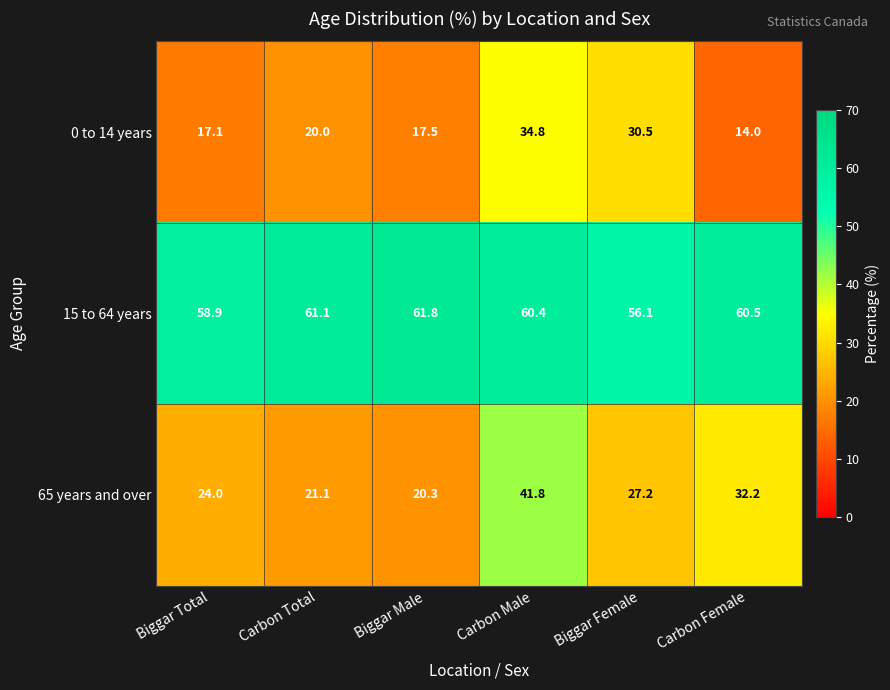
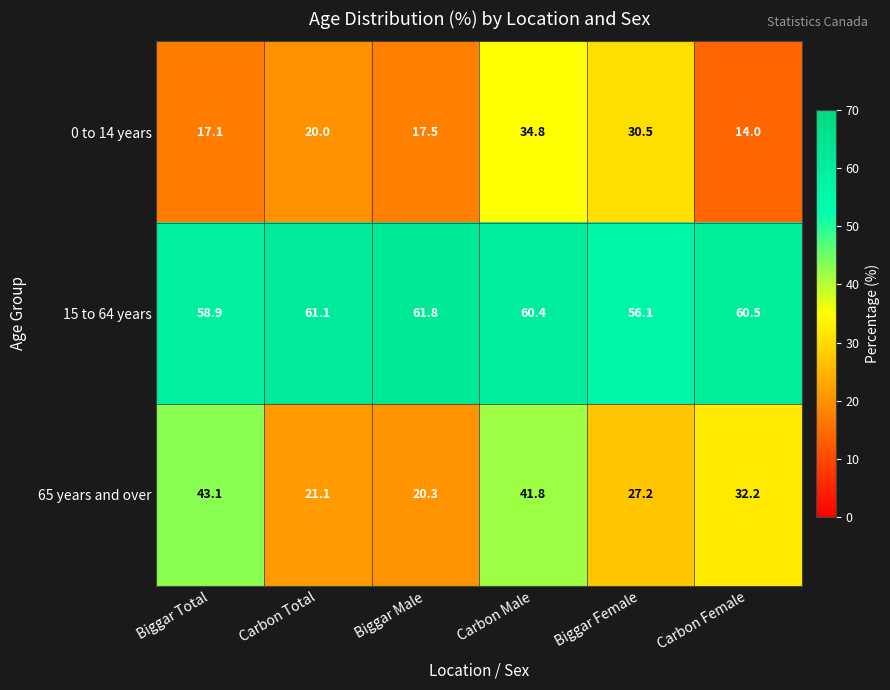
  {
    "0 to 14 years": {
      "Biggar Total": 17.1,
      "Carbon Total": 20.0,
      "Biggar Male": 17.5,
      "Carbon Male": 34.8,
      "Biggar Female": 30.5,
      "Carbon Female": 14.0
    },
    "15 to 64 years": {
      "Biggar Total": 58.9,
      "Carbon Total": 61.1,
      "Biggar Male": 61.8,
      "Carbon Male": 60.4,
      "Biggar Female": 56.1,
      "Carbon Female": 60.5
    },
    "65 years and over": {
-     "Biggar Total": 24.0,
+     "Biggar Total": 43.1,
      "Carbon Total": 21.1,
      "Biggar Male": 20.3,
      "Carbon Male": 41.8,
      "Biggar Female": 27.2,
      "Carbon Female": 32.2
    }
  }
